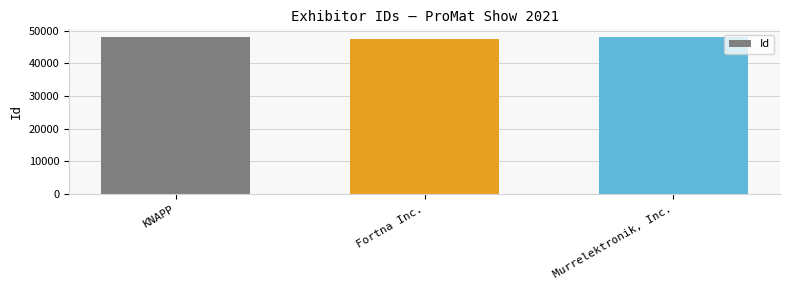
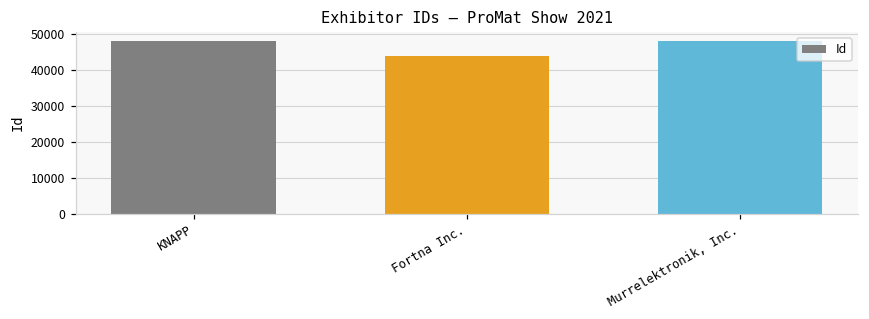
  {
    "KNAPP": 48000,
-   "Fortna Inc.": 48000,
+   "Fortna Inc.": 44000,
    "Murrelektronik, Inc.": 48000
  }
